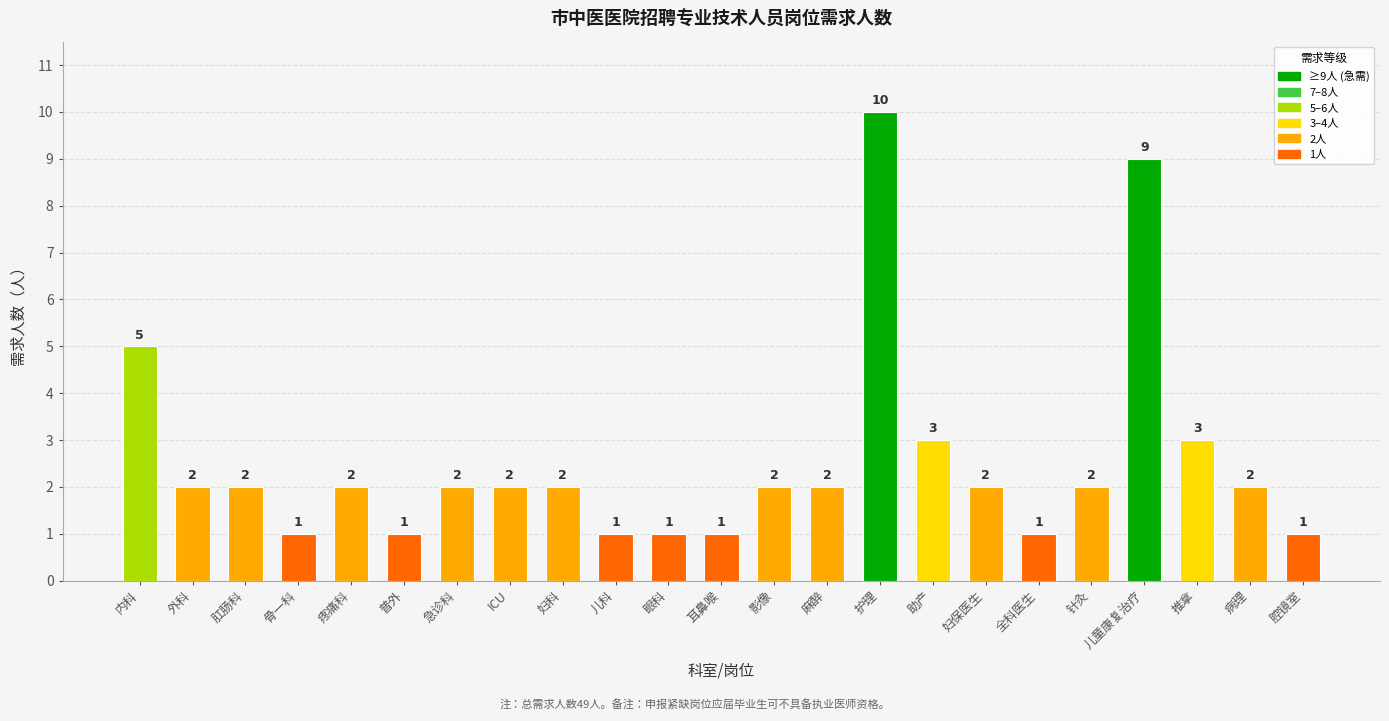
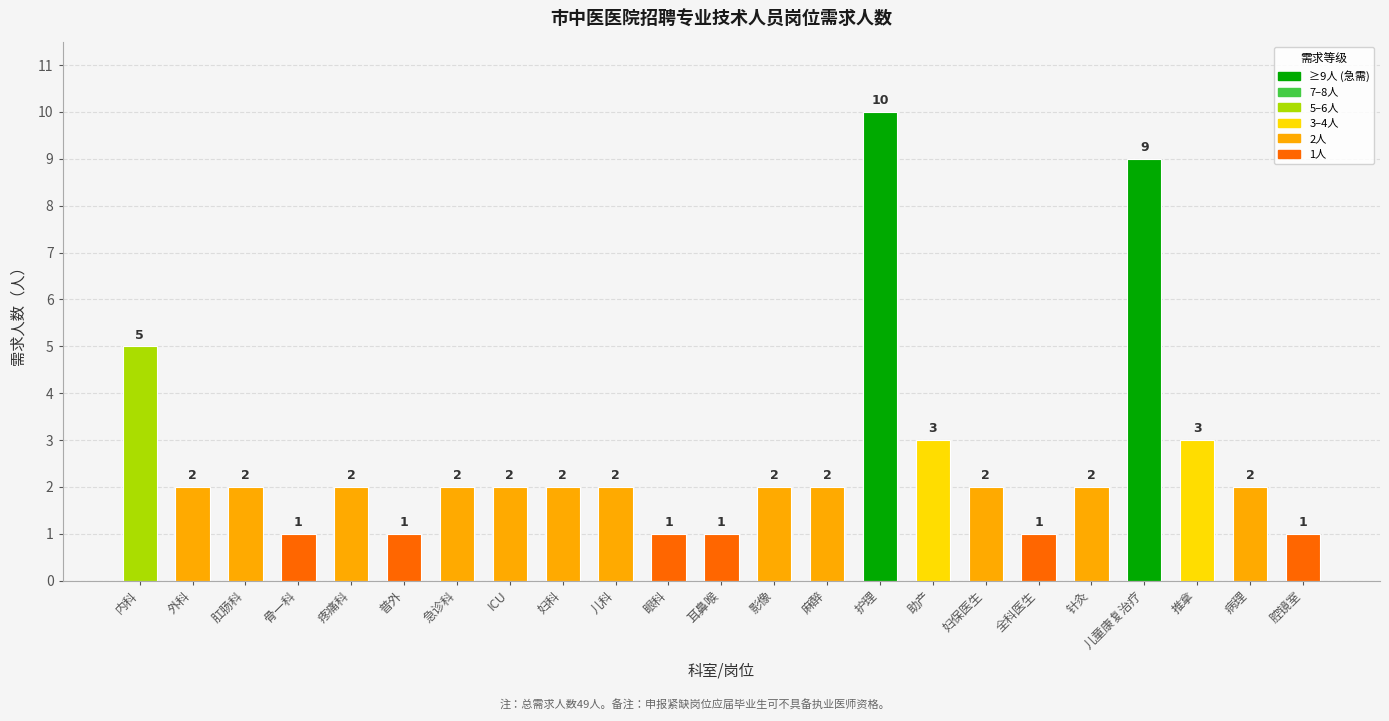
  {
    "内科": 5,
    "外科": 2,
    "肛肠科": 2,
    "骨一科": 1,
    "疼痛科": 2,
    "普外": 1,
    "急诊科": 2,
    "ICU": 2,
    "妇科": 2,
-   "儿科": 1,
+   "儿科": 2,
    "眼科": 1,
    "耳鼻喉": 1,
    "影像": 2,
    "麻醉": 2,
    "护理": 10,
    "助产": 3,
    "妇保医生": 2,
    "全科医生": 1,
    "针灸": 2,
    "儿童康复治疗": 9,
    "推拿": 3,
    "病理": 2,
    "腔镜室": 1
  }
